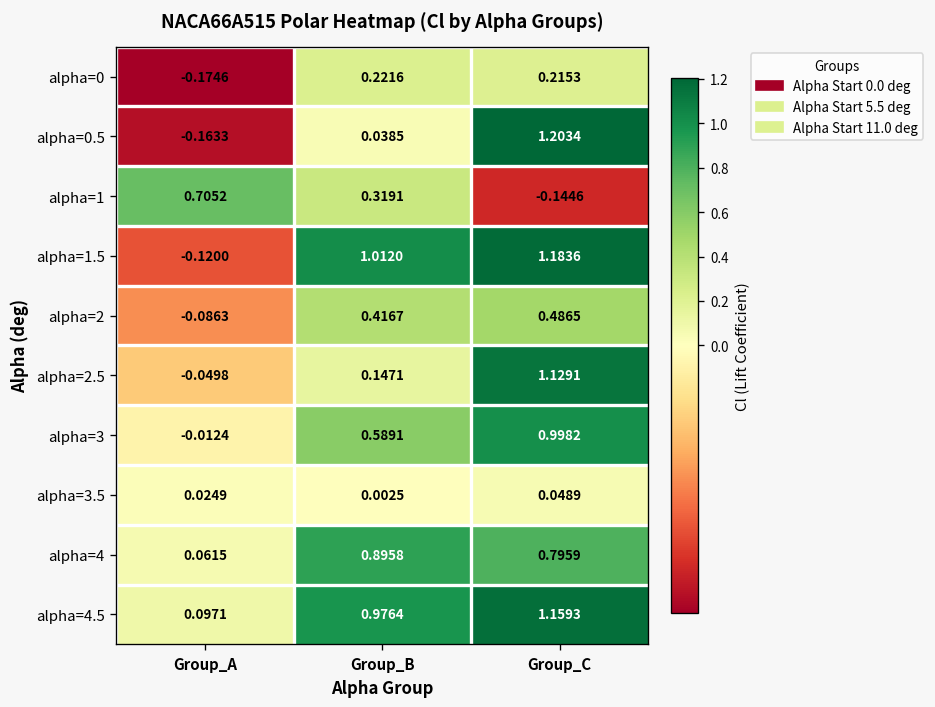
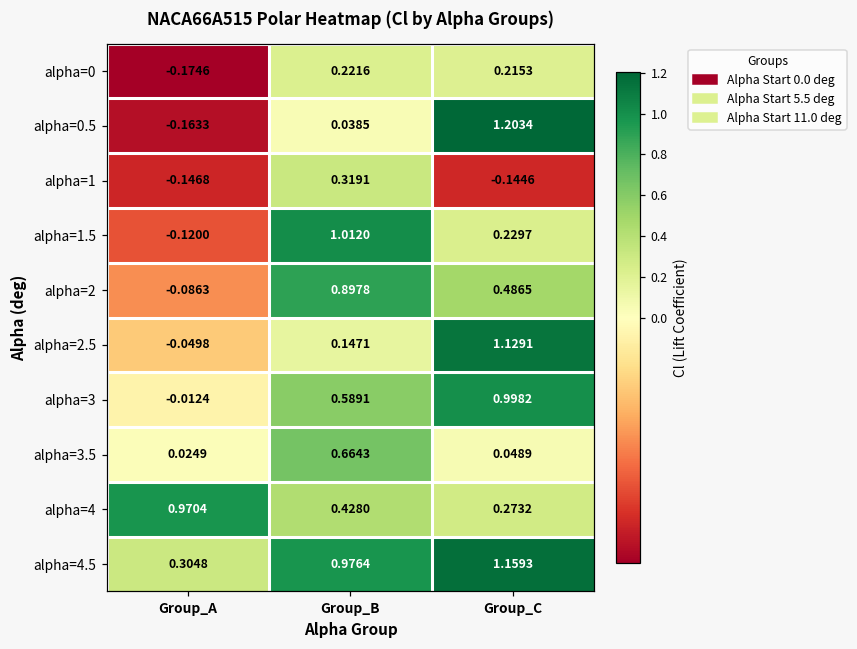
  {
    "alpha=0": {
      "Group_A": -0.1746,
      "Group_B": 0.2216,
      "Group_C": 0.2153
    },
    "alpha=0.5": {
      "Group_A": -0.1633,
      "Group_B": 0.0385,
      "Group_C": 1.2034
    },
    "alpha=1": {
-     "Group_A": 0.7052,
+     "Group_A": -0.1468,
      "Group_B": 0.3191,
      "Group_C": -0.1446
    },
    "alpha=1.5": {
      "Group_A": -0.1200,
      "Group_B": 1.0120,
-     "Group_C": 1.1836
+     "Group_C": 0.2297
    },
    "alpha=2": {
      "Group_A": -0.0863,
-     "Group_B": 0.4167,
+     "Group_B": 0.8978,
      "Group_C": 0.4865
    },
    "alpha=2.5": {
      "Group_A": -0.0498,
      "Group_B": 0.1471,
      "Group_C": 1.1291
    },
    "alpha=3": {
      "Group_A": -0.0124,
      "Group_B": 0.5891,
      "Group_C": 0.9982
    },
    "alpha=3.5": {
      "Group_A": 0.0249,
-     "Group_B": 0.0025,
+     "Group_B": 0.6643,
      "Group_C": 0.0489
    },
    "alpha=4": {
-     "Group_A": 0.0615,
-     "Group_B": 0.8958,
-     "Group_C": 0.7959
+     "Group_A": 0.9704,
+     "Group_B": 0.4280,
+     "Group_C": 0.2732
    },
    "alpha=4.5": {
-     "Group_A": 0.0971,
+     "Group_A": 0.3048,
      "Group_B": 0.9764,
      "Group_C": 1.1593
    }
  }
